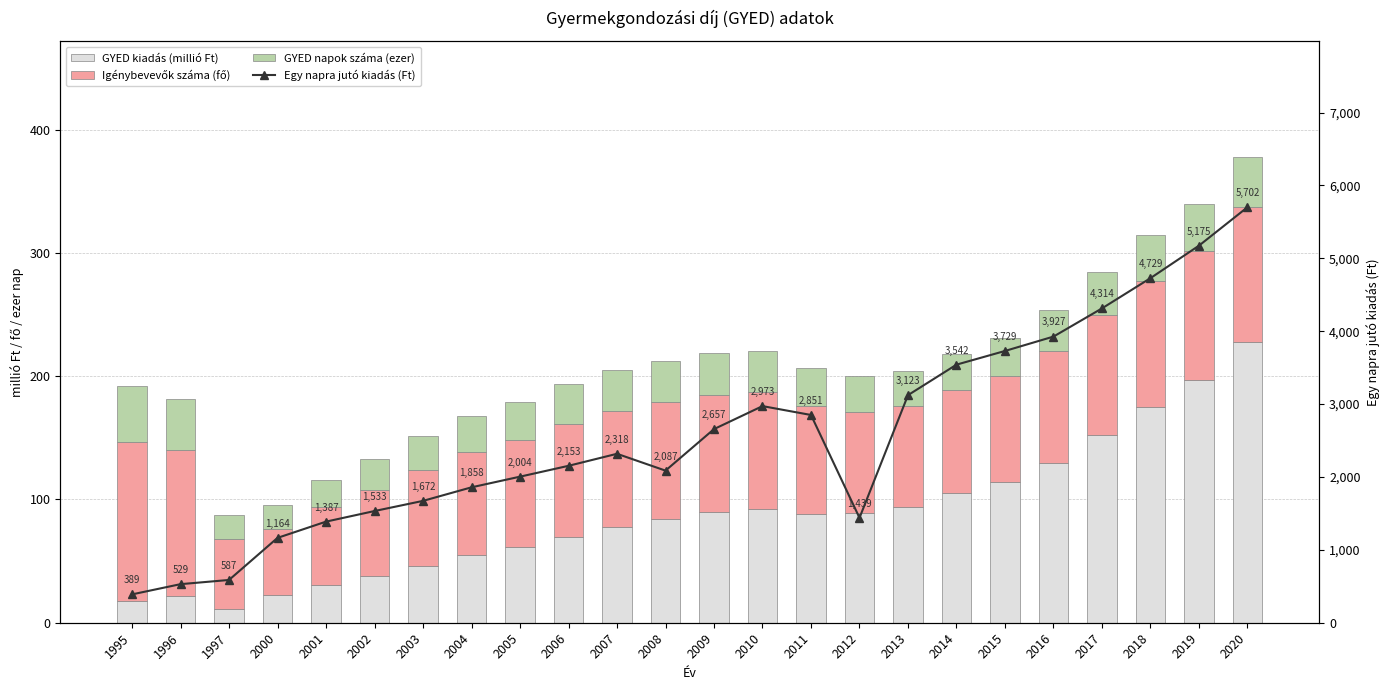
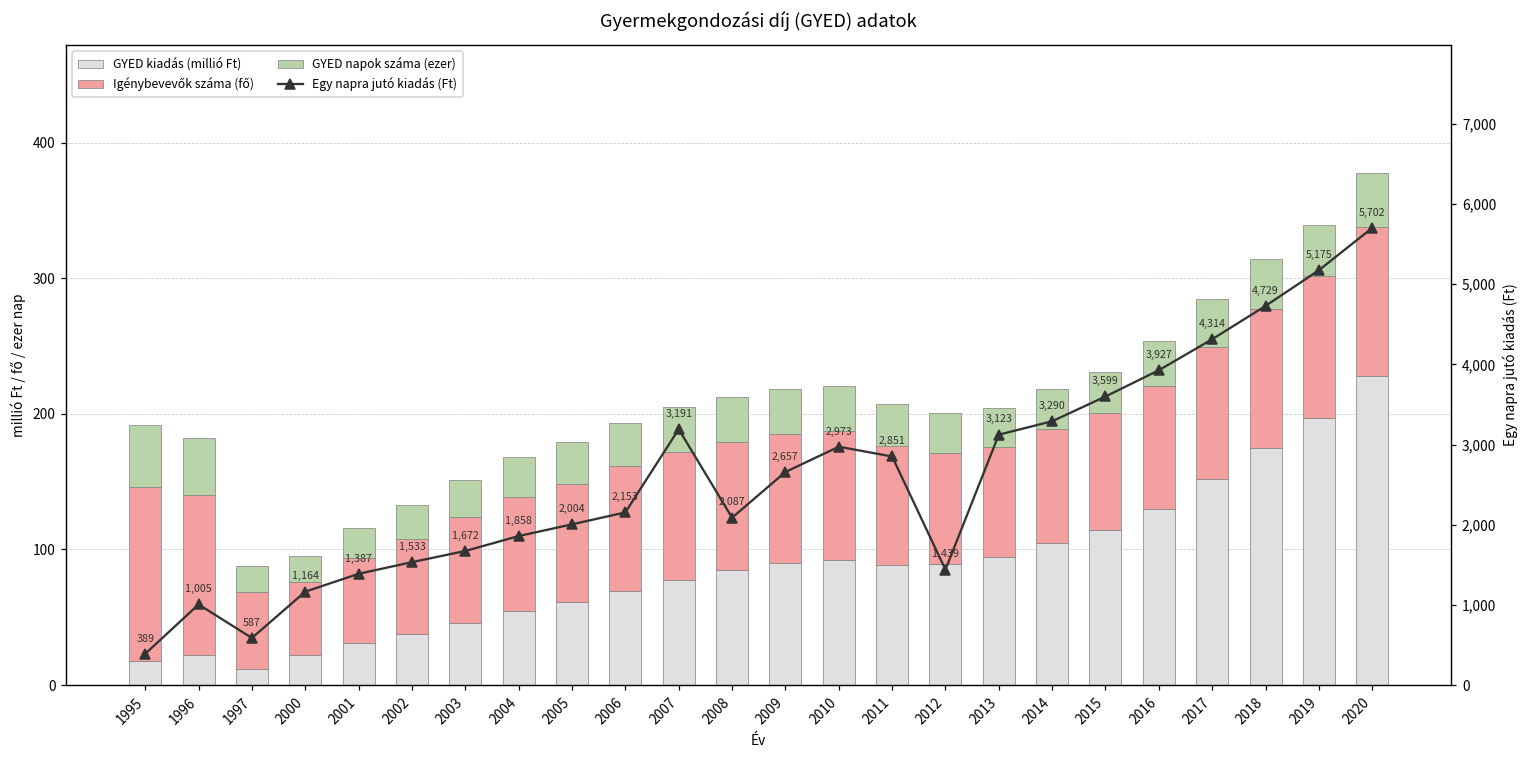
  {
    "Egy napra jutó kiadás (Ft)": {
      "1995": "389",
-     "1996": "529",
+     "1996": "1,005",
      "1997": "587",
      "2000": "1,164",
      "2001": "1,387",
      "2002": "1,533",
      "2003": "1,672",
      "2004": "1,858",
      "2005": "2,004",
      "2006": "2,153",
-     "2007": "2,318",
+     "2007": "3,191",
      "2008": "2,087",
      "2009": "2,657",
      "2010": "2,973",
      "2011": "2,851",
      "2012": "1,439",
      "2013": "3,123",
-     "2014": "3,542",
-     "2015": "3,729",
+     "2014": "3,290",
+     "2015": "3,599",
      "2016": "3,927",
      "2017": "4,314",
      "2018": "4,729",
      "2019": "5,175",
      "2020": "5,702"
    }
  }
